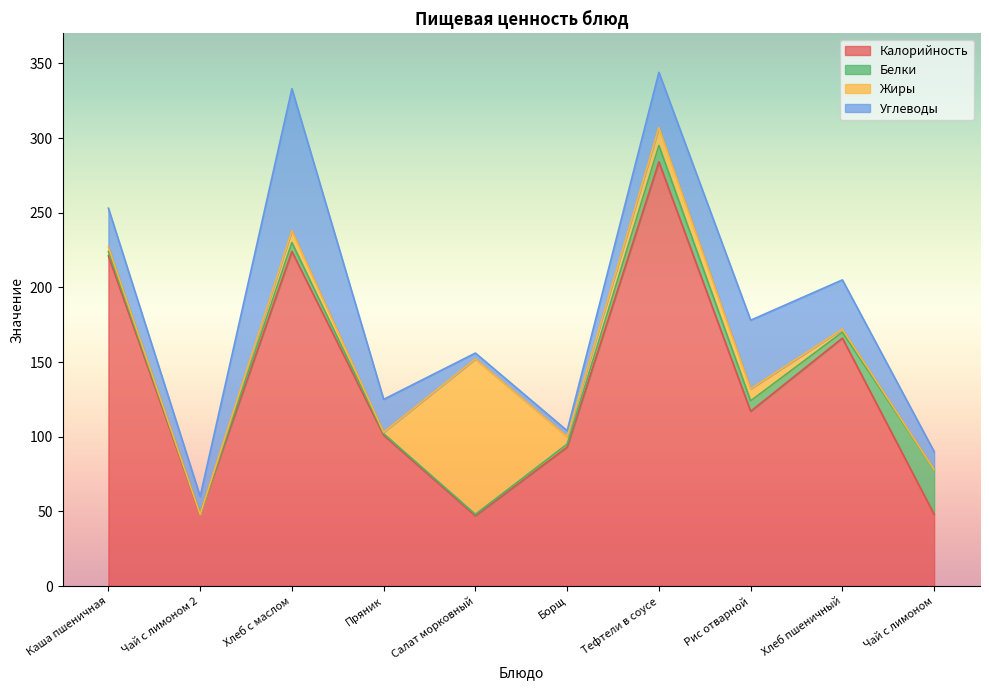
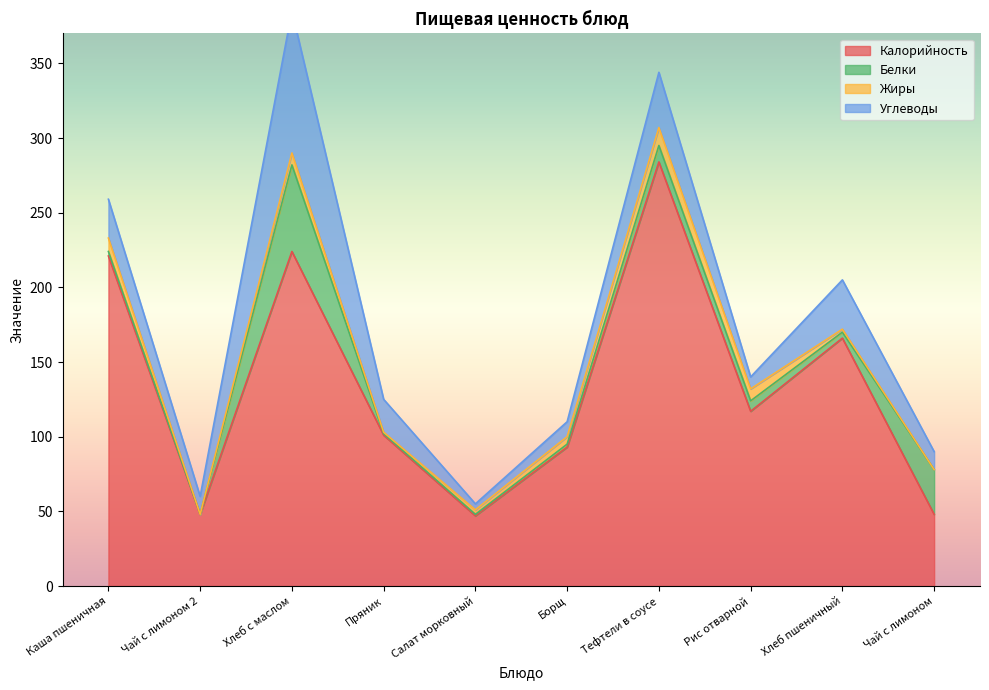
  {
    "Калорийность": {
      "Каша пшеничная": 221,
      "Хлеб с маслом": 224,
      "Борщ": 93,
      "Тефтели в соусе": 284,
      "Рис отварной": 117,
      "Хлеб пшеничный": 166,
      "Чай с лимоном": 48
    },
    "Белки": {
      "Каша пшеничная": 3,
-     "Хлеб с маслом": 6,
+     "Хлеб с маслом": 58,
      "Борщ": 2,
      "Тефтели в соусе": 11,
      "Рис отварной": 7,
      "Хлеб пшеничный": 4
    },
    "Жиры": {
-     "Каша пшеничная": 3,
+     "Каша пшеничная": 9,
      "Хлеб с маслом": 8,
-     "Салат морковный": 104,
+     "Салат морковный": 3,
      "Борщ": 5,
      "Тефтели в соусе": 12,
      "Рис отварной": 8,
      "Хлеб пшеничный": 2
    },
    "Углеводы": {
      "Каша пшеничная": 26,
      "Чай с лимоном 2": 12,
      "Пряник": 22,
      "Салат морковный": 4,
-     "Борщ": 4,
+     "Борщ": 10,
      "Тефтели в соусе": 37,
-     "Рис отварной": 46,
+     "Рис отварной": 8,
      "Хлеб пшеничный": 33,
      "Чай с лимоном": 12
    }
  }
